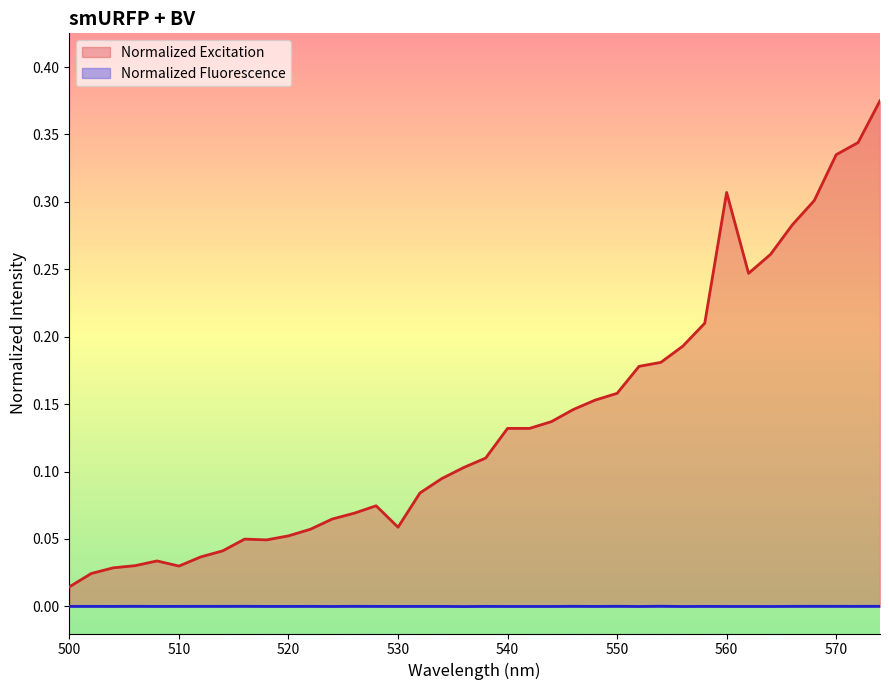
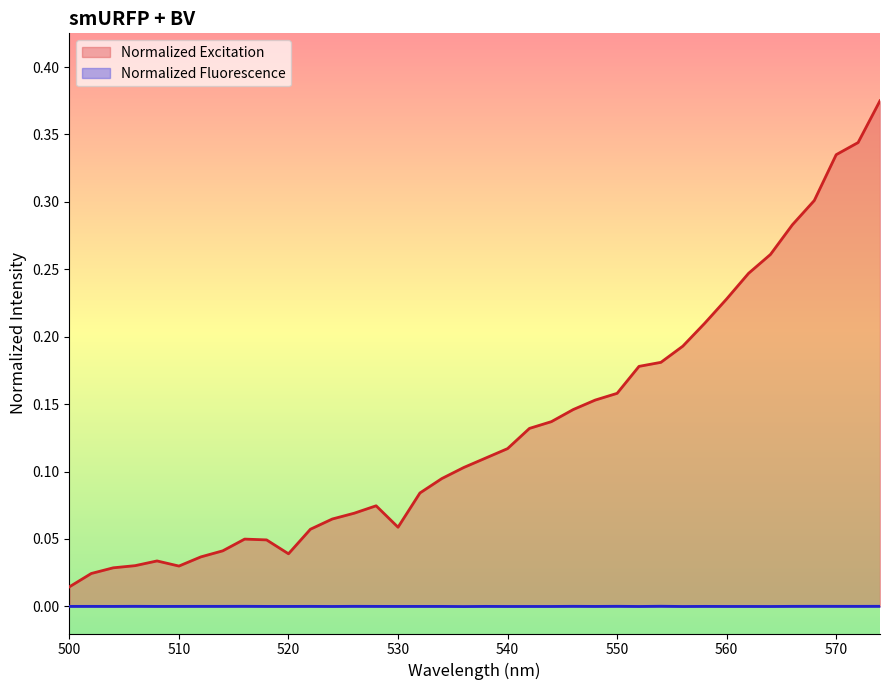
  {
    "Normalized Excitation": {
      "500": 0.015,
      "510": 0.030,
-     "520": 0.052,
+     "520": 0.039,
      "530": 0.059,
-     "540": 0.132,
+     "540": 0.117,
      "550": 0.158,
-     "560": 0.307,
+     "560": 0.228,
      "570": 0.335
    },
    "Normalized Fluorescence": {
      "500": 0.000,
      "510": 0.000,
      "520": 0.000,
      "530": 0.000,
      "540": 0.000,
      "550": 0.000,
      "560": 0.000,
      "570": 0.000
    }
  }
